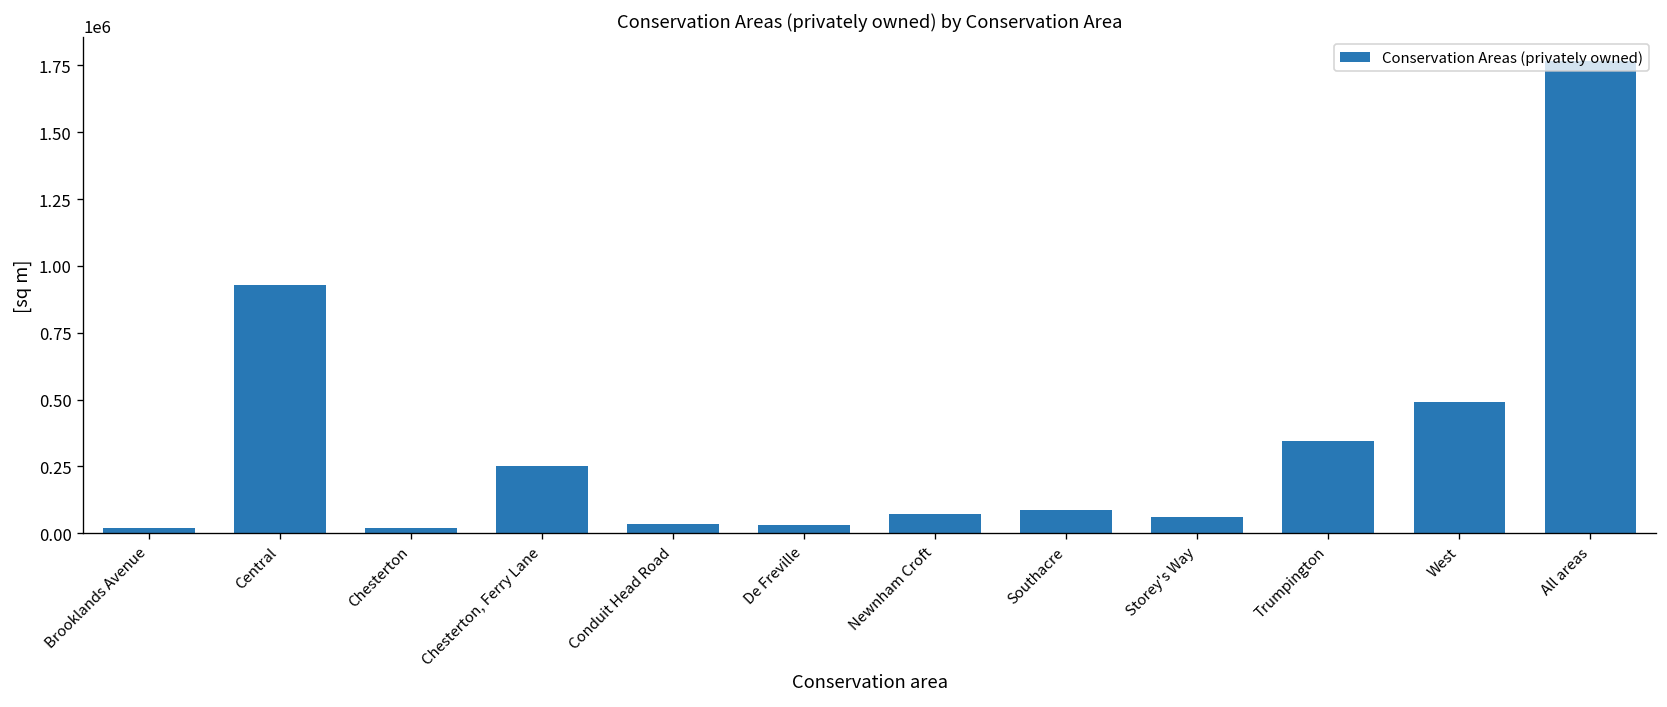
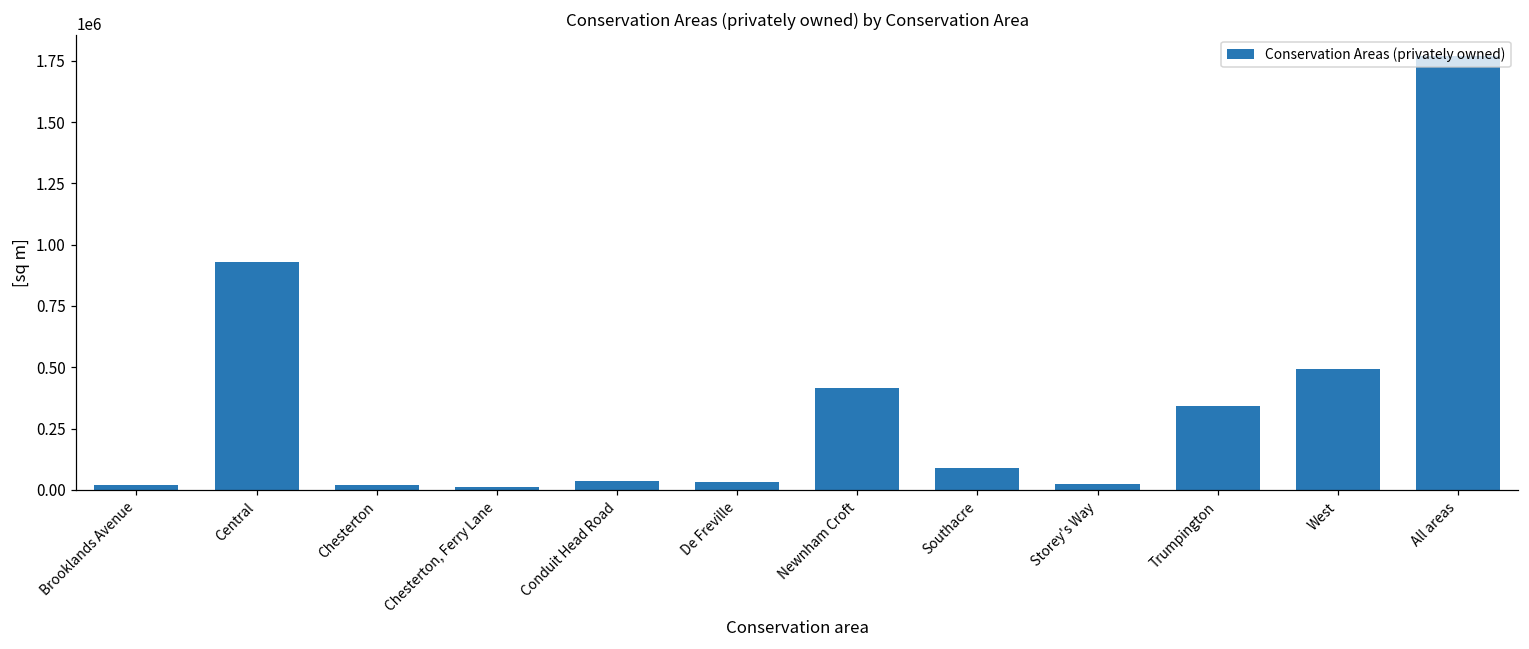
  {
    "Brooklands Avenue": 20000,
    "Central": 930000,
    "Chesterton": 20000,
-   "Chesterton, Ferry Lane": 250000,
+   "Chesterton, Ferry Lane": 10000,
    "Conduit Head Road": 40000,
    "De Freville": 30000,
-   "Newnham Croft": 70000,
+   "Newnham Croft": 410000,
    "Southacre": 90000,
-   "Storey's Way": 60000,
+   "Storey's Way": 20000,
    "Trumpington": 340000,
    "West": 490000
  }
